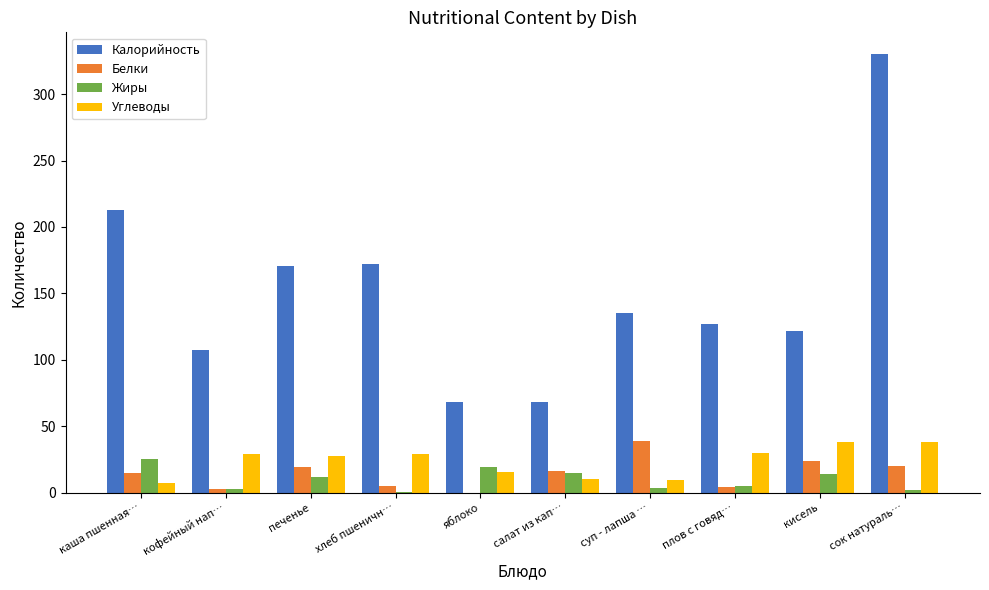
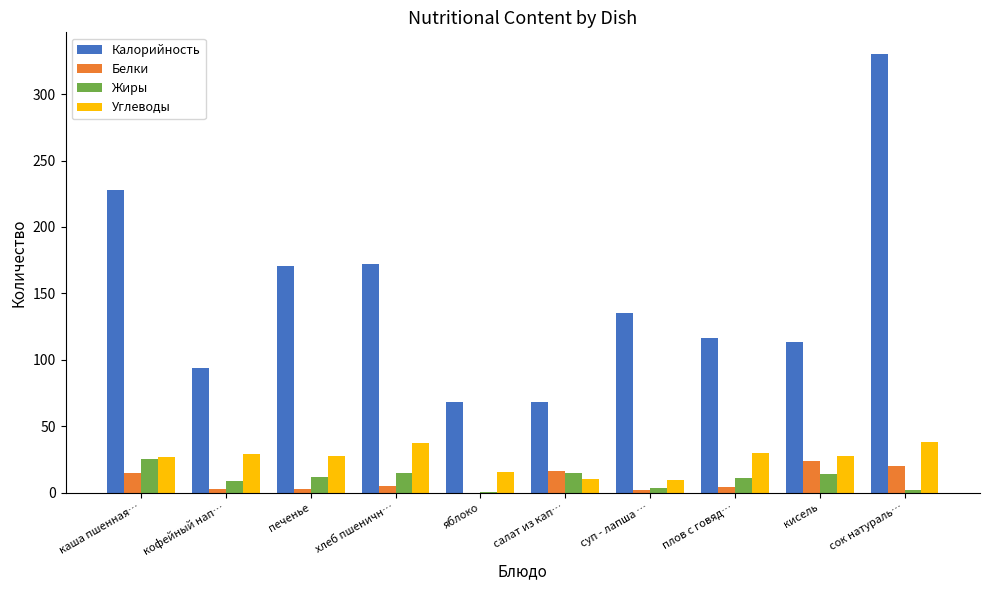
  {
    "Калорийность": {
-     "каша пшенная…": 213,
-     "кофейный нап…": 107,
+     "каша пшенная…": 228,
+     "кофейный нап…": 94,
      "печенье": 171,
      "хлеб пшеничн…": 172,
      "яблоко": 68,
      "салат из кап…": 69,
      "суп - лапша …": 135,
-     "плов с говяд…": 127,
-     "кисель": 122,
+     "плов с говяд…": 116,
+     "кисель": 113,
      "сок натураль…": 330
    },
    "Белки": {
      "каша пшенная…": 15,
      "кофейный нап…": 3,
-     "печенье": 19,
+     "печенье": 3,
      "хлеб пшеничн…": 5,
      "яблоко": 0,
      "салат из кап…": 16,
-     "суп - лапша …": 39,
+     "суп - лапша …": 2,
      "плов с говяд…": 4,
      "кисель": 24,
      "сок натураль…": 20
    },
    "Жиры": {
      "каша пшенная…": 25,
-     "кофейный нап…": 3,
+     "кофейный нап…": 9,
      "печенье": 11,
-     "хлеб пшеничн…": 1,
-     "яблоко": 20,
+     "хлеб пшеничн…": 15,
+     "яблоко": 1,
      "салат из кап…": 15,
      "суп - лапша …": 3,
-     "плов с говяд…": 5,
+     "плов с говяд…": 11,
      "кисель": 14,
      "сок натураль…": 2
    },
    "Углеводы": {
-     "каша пшенная…": 7,
+     "каша пшенная…": 27,
      "кофейный нап…": 29,
      "печенье": 28,
-     "хлеб пшеничн…": 29,
+     "хлеб пшеничн…": 37,
      "яблоко": 16,
      "салат из кап…": 10,
      "суп - лапша …": 9,
      "плов с говяд…": 30,
-     "кисель": 38,
+     "кисель": 28,
      "сок натураль…": 38
    }
  }
